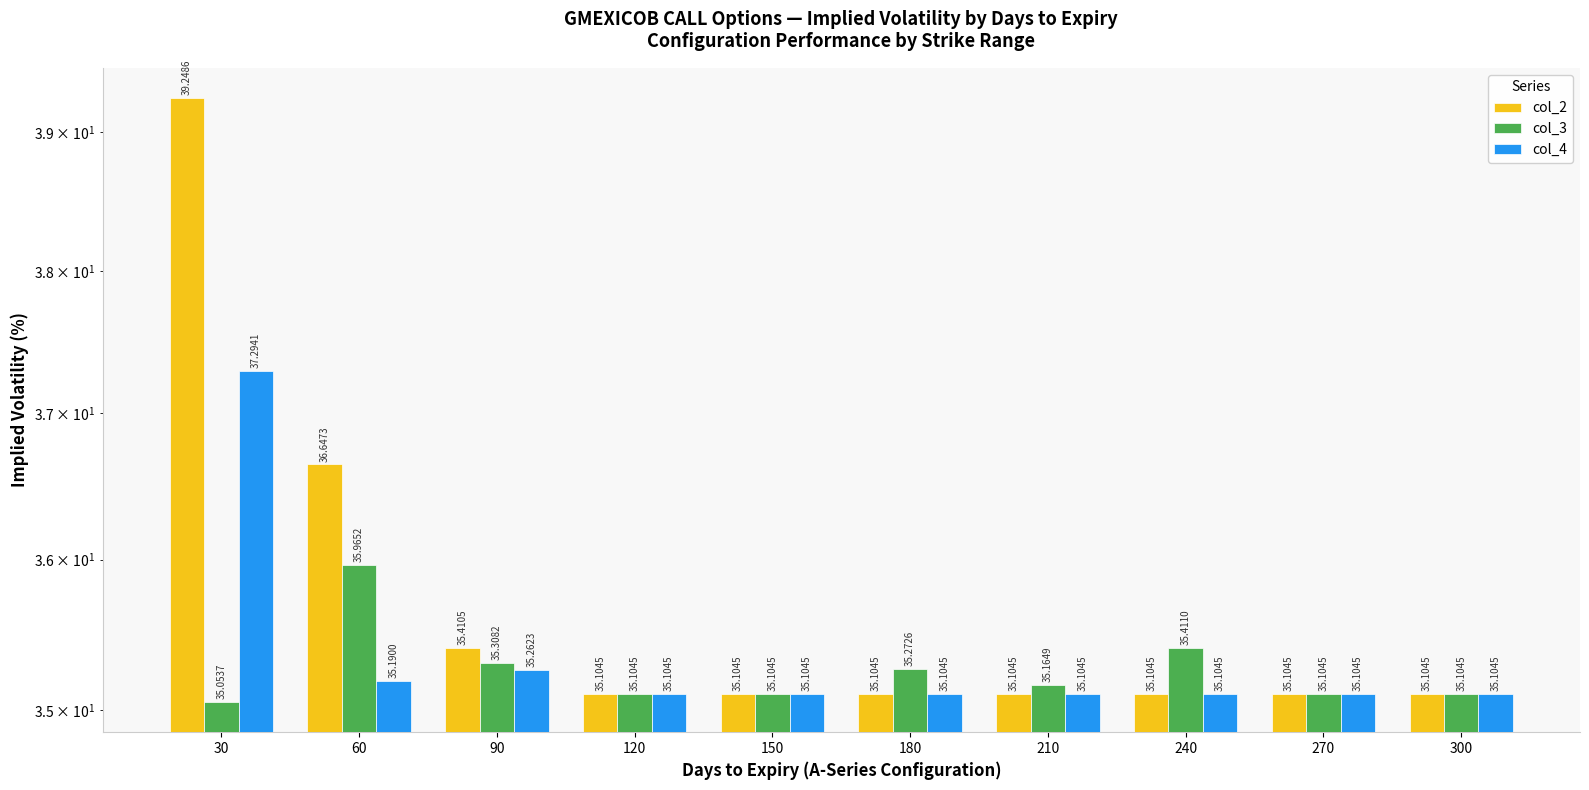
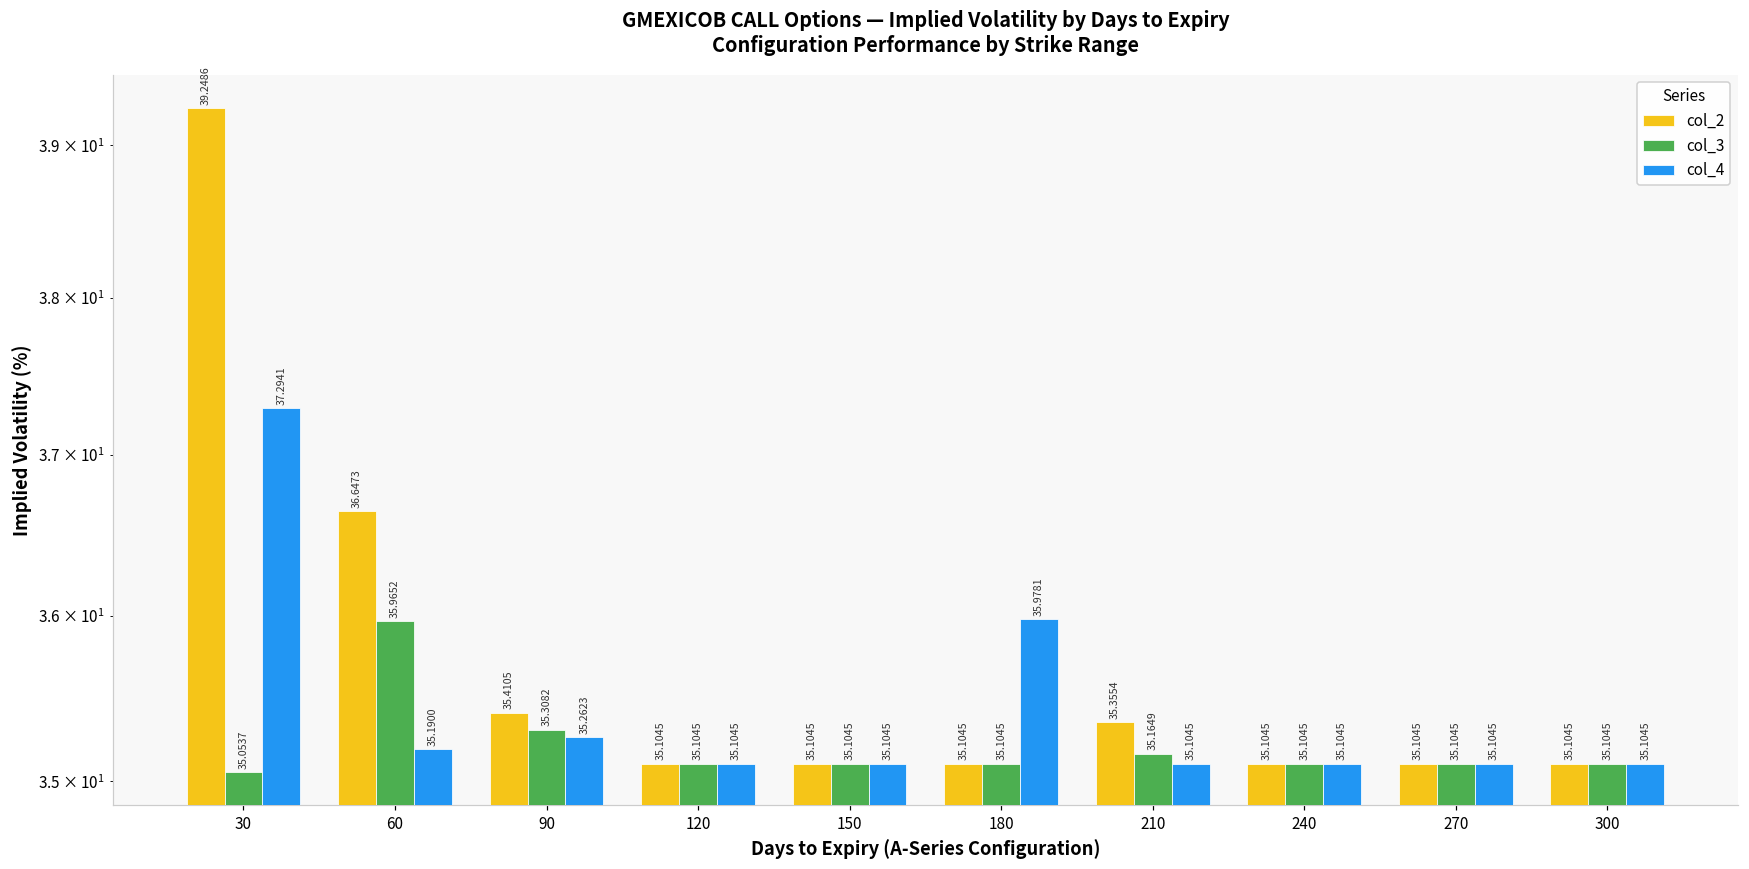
  {
    "col_2": {
      "30": 39.2486,
      "60": 36.6473,
      "90": 35.4105,
      "120": 35.1045,
      "150": 35.1045,
      "180": 35.1045,
-     "210": 35.1045,
+     "210": 35.3554,
      "240": 35.1045,
      "270": 35.1045,
      "300": 35.1045
    },
    "col_3": {
      "30": 35.0537,
      "60": 35.9652,
      "90": 35.3082,
      "120": 35.1045,
      "150": 35.1045,
-     "180": 35.2726,
+     "180": 35.1045,
      "210": 35.1649,
-     "240": 35.4110,
+     "240": 35.1045,
      "270": 35.1045,
      "300": 35.1045
    },
    "col_4": {
      "30": 37.2941,
      "60": 35.1900,
      "90": 35.2623,
      "120": 35.1045,
      "150": 35.1045,
-     "180": 35.1045,
+     "180": 35.9781,
      "210": 35.1045,
      "240": 35.1045,
      "270": 35.1045,
      "300": 35.1045
    }
  }
